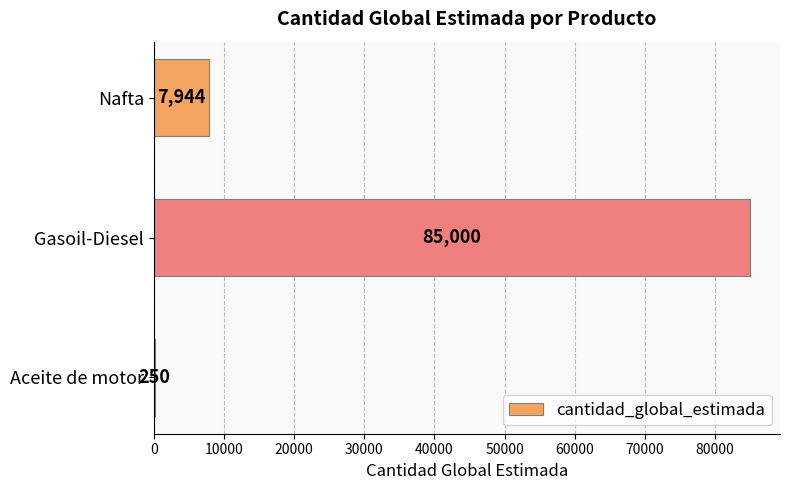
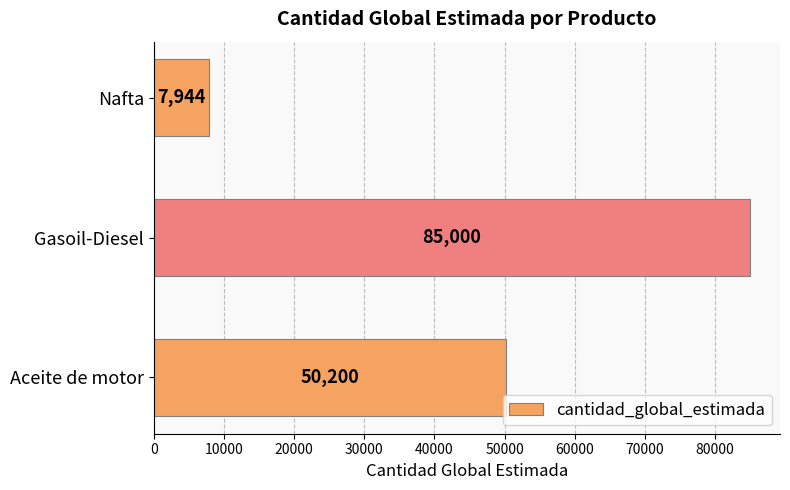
  {
    "Nafta": "7,944",
    "Gasoil-Diesel": "85,000",
-   "Aceite de motor": "250"
+   "Aceite de motor": "50,200"
  }
